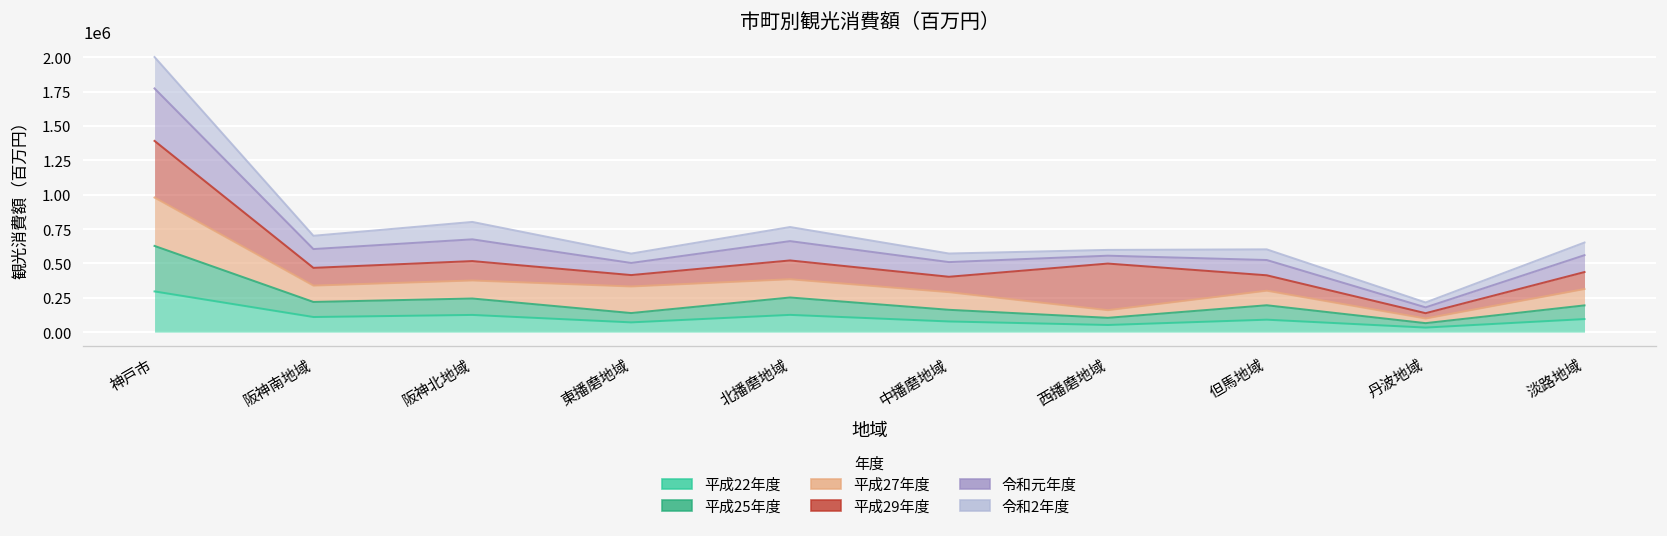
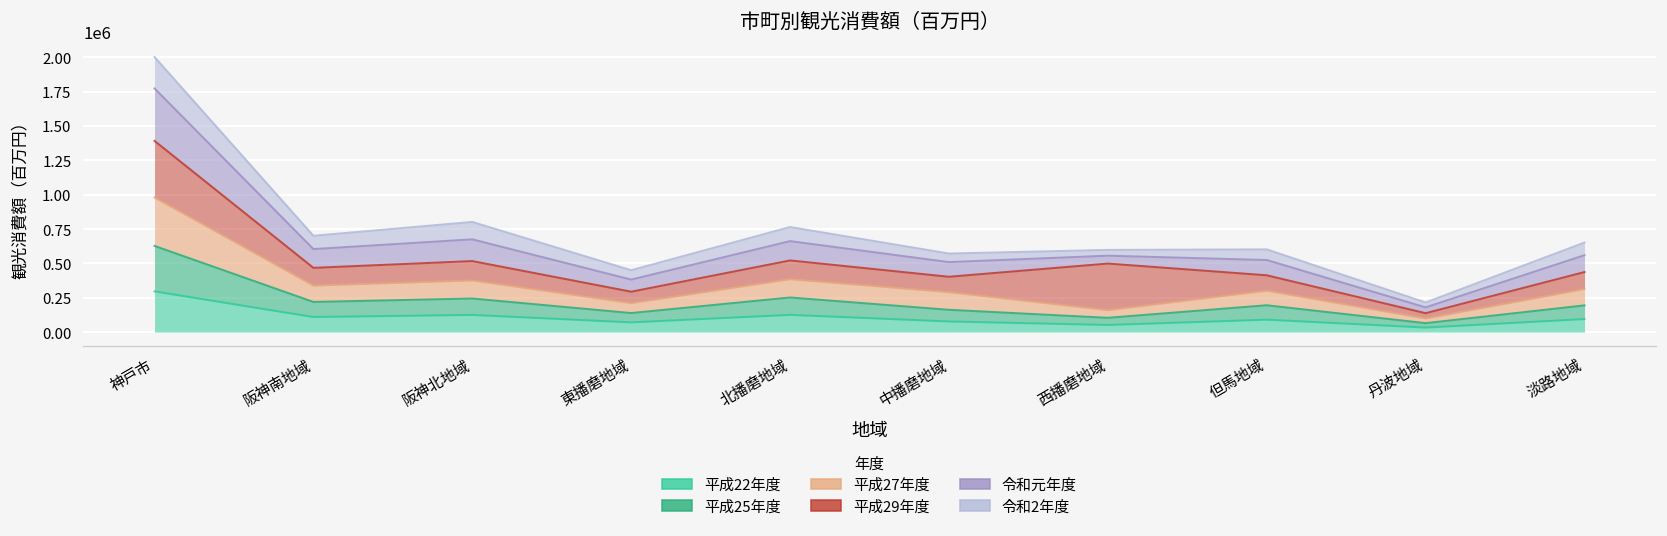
  {
    "平成27年度": {
      "神戸市": 350000,
      "阪神南地域": 120000,
      "阪神北地域": 130000,
-     "東播磨地域": 190000,
+     "東播磨地域": 70000,
      "北播磨地域": 130000,
      "中播磨地域": 130000,
      "西播磨地域": 60000,
      "但馬地域": 110000,
      "丹波地域": 30000,
      "淡路地域": 120000
    },
    "平成29年度": {
      "神戸市": 410000,
      "阪神南地域": 130000,
      "阪神北地域": 140000,
      "東播磨地域": 80000,
      "北播磨地域": 140000,
      "中播磨地域": 110000,
      "西播磨地域": 340000,
      "但馬地域": 110000,
      "丹波地域": 40000,
      "淡路地域": 120000
    }
  }
